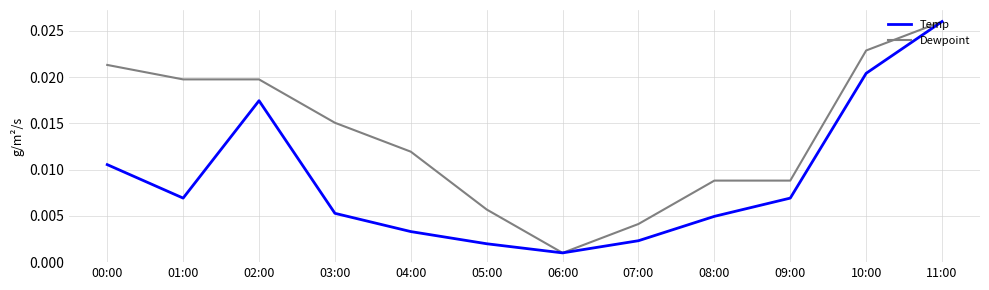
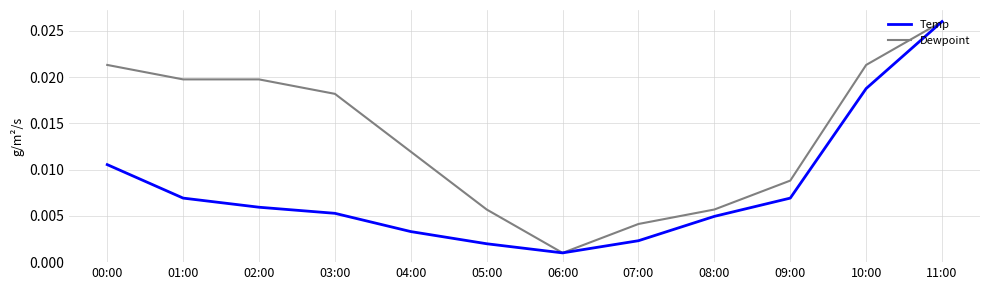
  {
    "Temp": {
      "00:00": 0.011,
      "01:00": 0.007,
-     "02:00": 0.017,
+     "02:00": 0.006,
      "03:00": 0.005,
      "04:00": 0.003,
      "05:00": 0.002,
      "07:00": 0.002,
      "08:00": 0.005,
      "09:00": 0.007,
-     "10:00": 0.020
+     "10:00": 0.019
    },
    "Dewpoint": {
      "00:00": 0.021,
      "01:00": 0.020,
      "02:00": 0.020,
-     "03:00": 0.015,
+     "03:00": 0.018,
      "04:00": 0.012,
      "05:00": 0.006,
      "07:00": 0.004,
-     "08:00": 0.009,
+     "08:00": 0.006,
      "09:00": 0.009,
-     "10:00": 0.023
+     "10:00": 0.021
    }
  }
